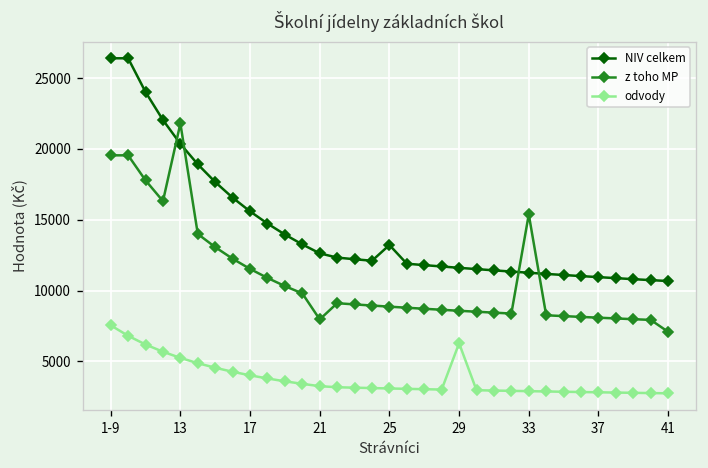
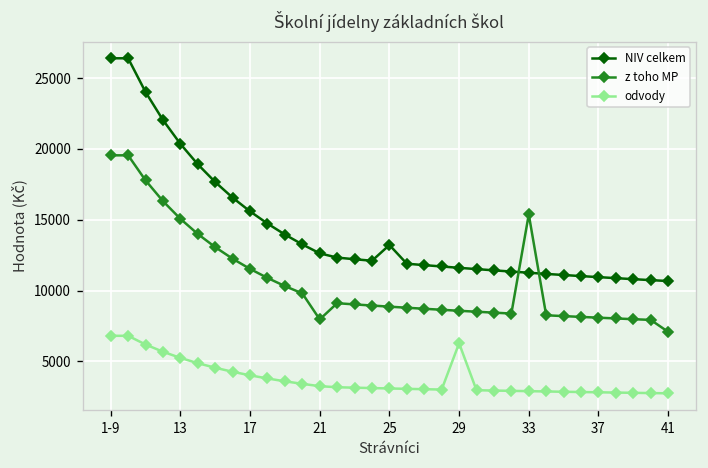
  {
    "NIV celkem": {
      "1-9": 26400,
      "13": 20400,
      "17": 15600,
      "21": 12600,
      "25": 13200,
      "29": 11600,
      "33": 11300,
      "37": 10900,
      "41": 10700
    },
    "z toho MP": {
      "1-9": 19500,
-     "13": 21800,
+     "13": 15100,
      "17": 11500,
      "21": 8000,
      "25": 8900,
      "29": 8600,
      "33": 15400,
      "37": 8100,
      "41": 7100
    },
    "odvody": {
-     "1-9": 7500,
+     "1-9": 6800,
      "13": 5200,
      "17": 4000,
      "21": 3200,
      "25": 3100,
      "29": 6300,
      "33": 2900,
      "37": 2800,
      "41": 2700
    }
  }
